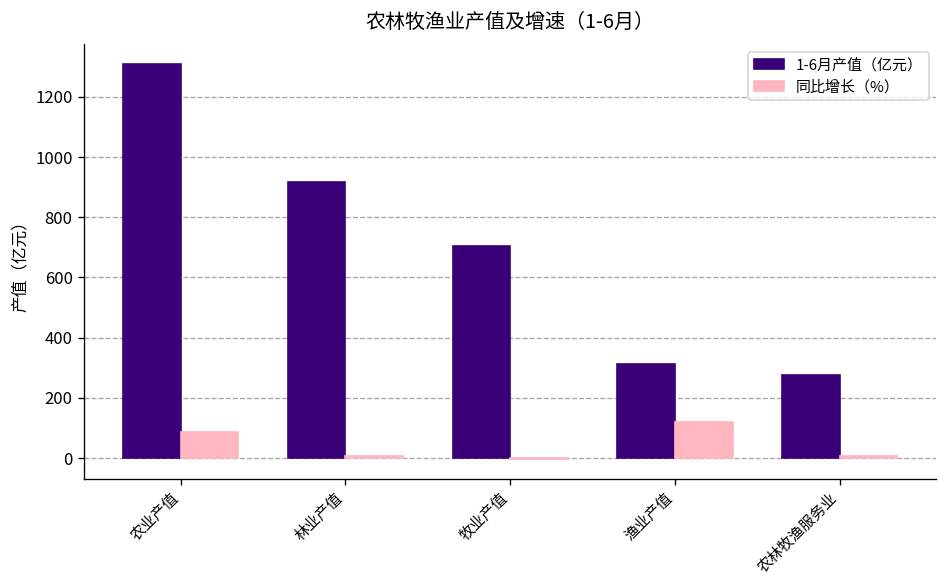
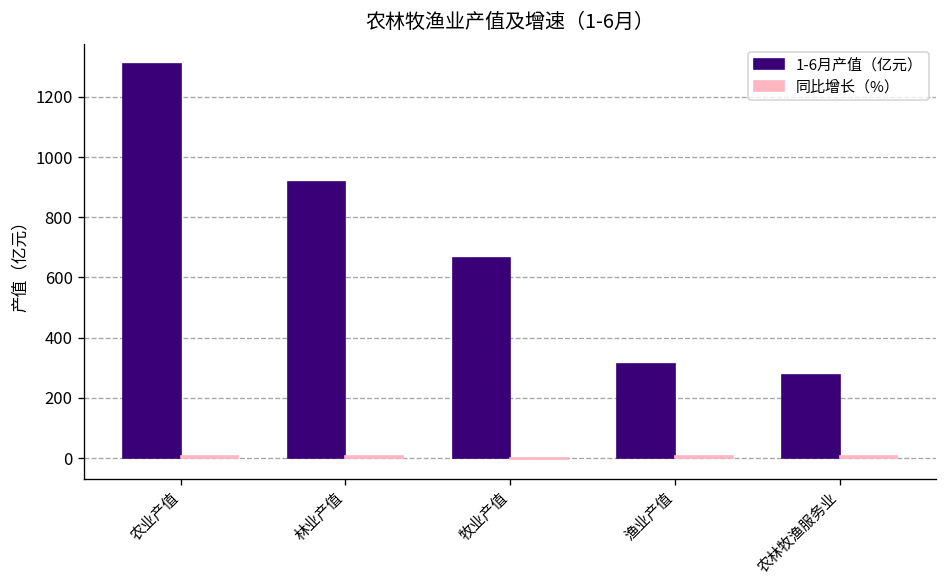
  {
    "1-6月产值（亿元）": {
      "农业产值": 1310,
      "林业产值": 920,
-     "牧业产值": 700,
+     "牧业产值": 660,
      "渔业产值": 310,
      "农林牧渔服务业": 280
    },
    "同比增长（%）": {
-     "农业产值": 90,
-     "渔业产值": 120
+     "农业产值": 10,
+     "渔业产值": 10
    }
  }
